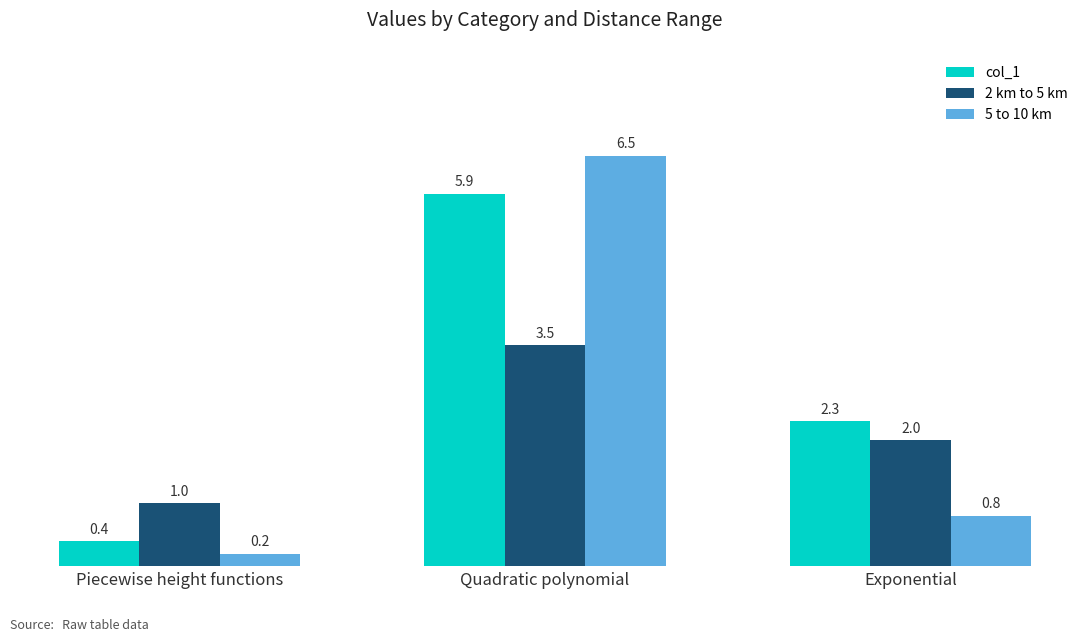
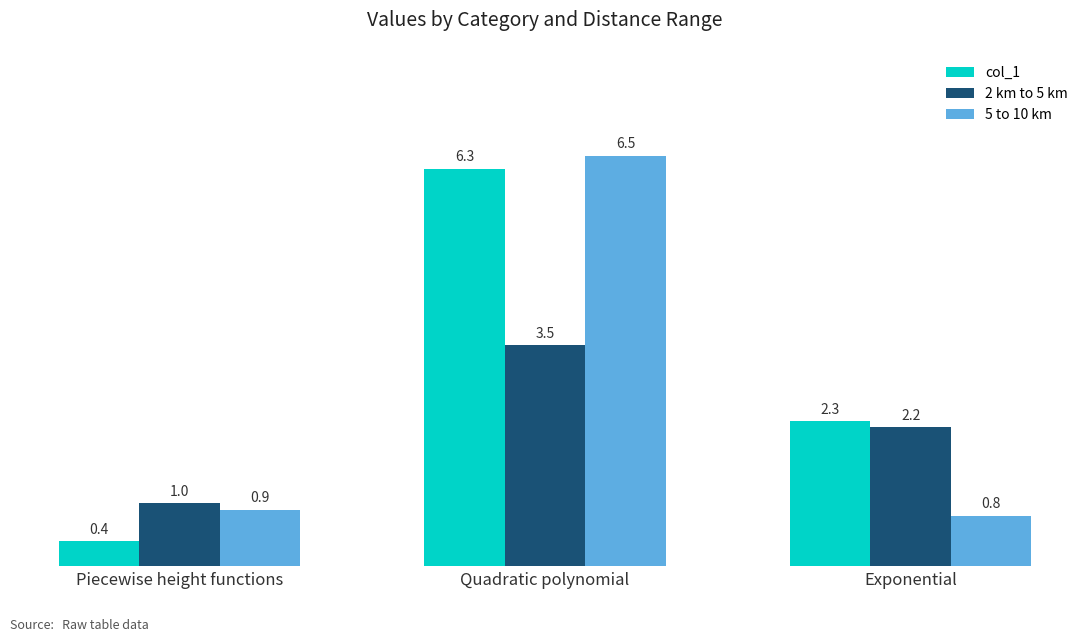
  {
    "col_1": {
      "Piecewise height functions": 0.4,
-     "Quadratic polynomial": 5.9,
+     "Quadratic polynomial": 6.3,
      "Exponential": 2.3
    },
    "2 km to 5 km": {
      "Piecewise height functions": 1.0,
      "Quadratic polynomial": 3.5,
-     "Exponential": 2.0
+     "Exponential": 2.2
    },
    "5 to 10 km": {
-     "Piecewise height functions": 0.2,
+     "Piecewise height functions": 0.9,
      "Quadratic polynomial": 6.5,
      "Exponential": 0.8
    }
  }
